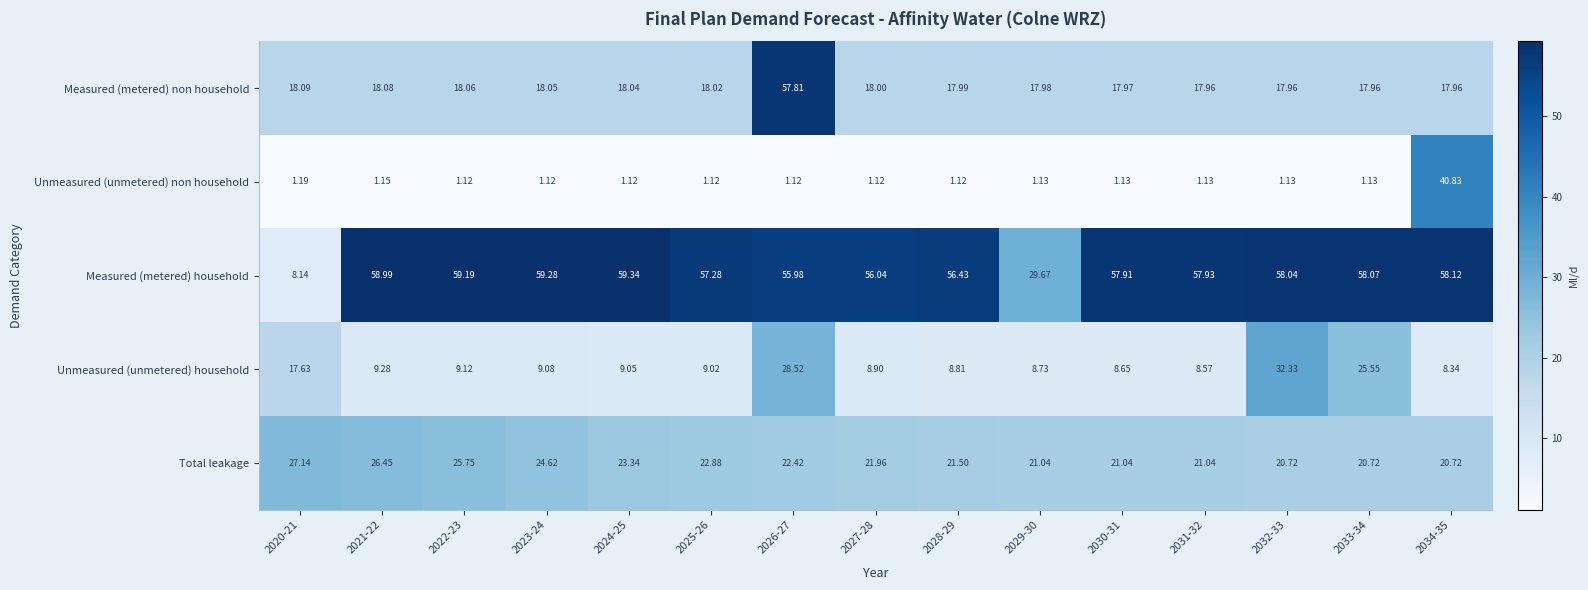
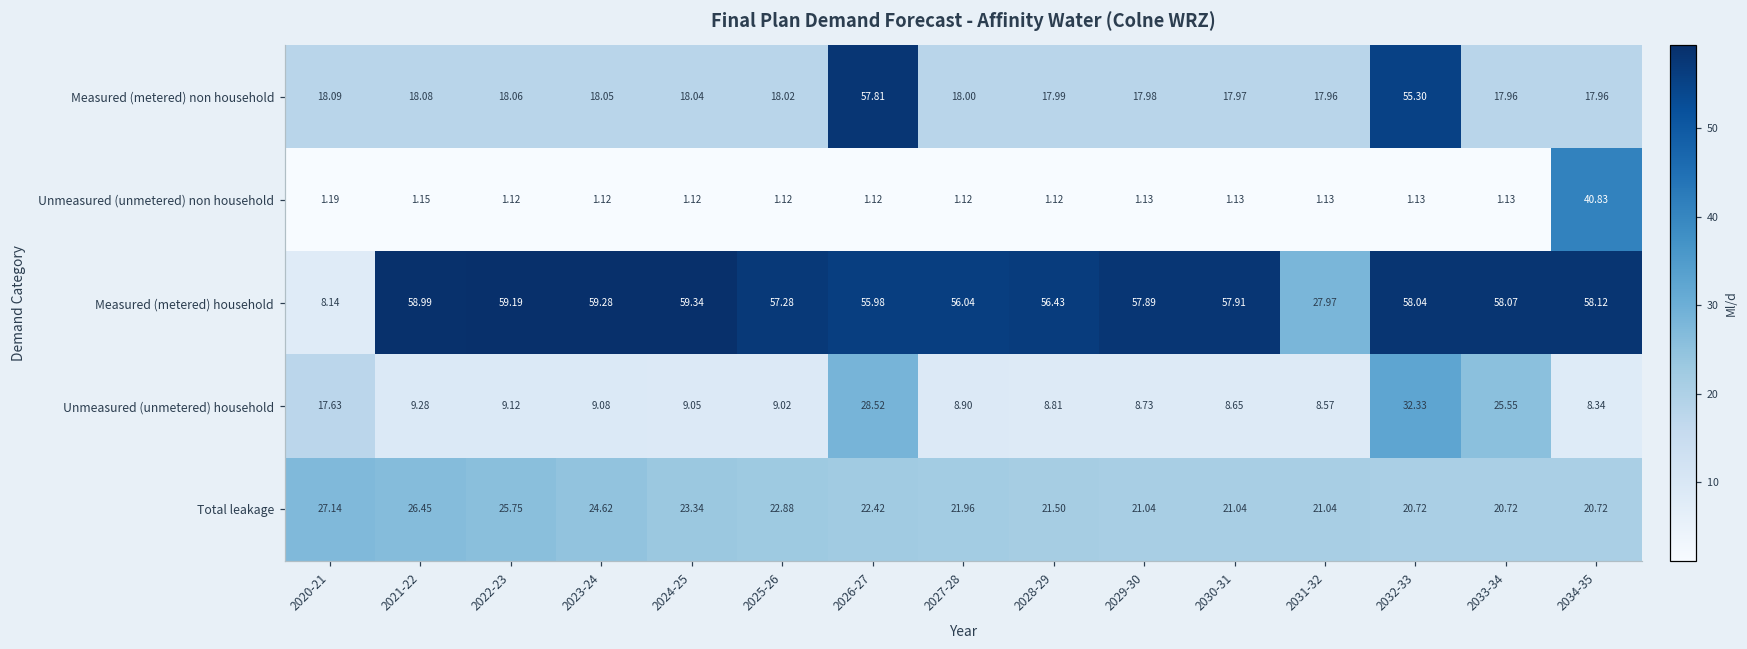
  {
    "Measured (metered) non household": {
      "2020-21": 18.09,
      "2021-22": 18.08,
      "2022-23": 18.06,
      "2023-24": 18.05,
      "2024-25": 18.04,
      "2025-26": 18.02,
      "2026-27": 57.81,
      "2027-28": 18.00,
      "2028-29": 17.99,
      "2029-30": 17.98,
      "2030-31": 17.97,
      "2031-32": 17.96,
-     "2032-33": 17.96,
+     "2032-33": 55.30,
      "2033-34": 17.96,
      "2034-35": 17.96
    },
    "Unmeasured (unmetered) non household": {
      "2020-21": 1.19,
      "2021-22": 1.15,
      "2022-23": 1.12,
      "2023-24": 1.12,
      "2024-25": 1.12,
      "2025-26": 1.12,
      "2026-27": 1.12,
      "2027-28": 1.12,
      "2028-29": 1.12,
      "2029-30": 1.13,
      "2030-31": 1.13,
      "2031-32": 1.13,
      "2032-33": 1.13,
      "2033-34": 1.13,
      "2034-35": 40.83
    },
    "Measured (metered) household": {
      "2020-21": 8.14,
      "2021-22": 58.99,
      "2022-23": 59.19,
      "2023-24": 59.28,
      "2024-25": 59.34,
      "2025-26": 57.28,
      "2026-27": 55.98,
      "2027-28": 56.04,
      "2028-29": 56.43,
-     "2029-30": 29.67,
+     "2029-30": 57.89,
      "2030-31": 57.91,
-     "2031-32": 57.93,
+     "2031-32": 27.97,
      "2032-33": 58.04,
      "2033-34": 58.07,
      "2034-35": 58.12
    },
    "Unmeasured (unmetered) household": {
      "2020-21": 17.63,
      "2021-22": 9.28,
      "2022-23": 9.12,
      "2023-24": 9.08,
      "2024-25": 9.05,
      "2025-26": 9.02,
      "2026-27": 28.52,
      "2027-28": 8.90,
      "2028-29": 8.81,
      "2029-30": 8.73,
      "2030-31": 8.65,
      "2031-32": 8.57,
      "2032-33": 32.33,
      "2033-34": 25.55,
      "2034-35": 8.34
    },
    "Total leakage": {
      "2020-21": 27.14,
      "2021-22": 26.45,
      "2022-23": 25.75,
      "2023-24": 24.62,
      "2024-25": 23.34,
      "2025-26": 22.88,
      "2026-27": 22.42,
      "2027-28": 21.96,
      "2028-29": 21.50,
      "2029-30": 21.04,
      "2030-31": 21.04,
      "2031-32": 21.04,
      "2032-33": 20.72,
      "2033-34": 20.72,
      "2034-35": 20.72
    }
  }
